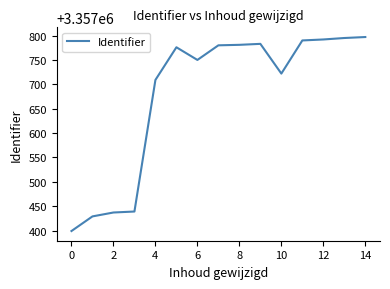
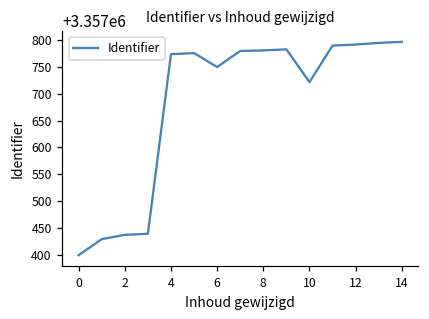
  {
    "0": 3357400,
    "2": 3357440,
-   "4": 3357710,
+   "4": 3357770,
    "6": 3357750,
    "8": 3357780,
    "10": 3357720,
    "12": 3357790,
    "14": 3357800
  }
